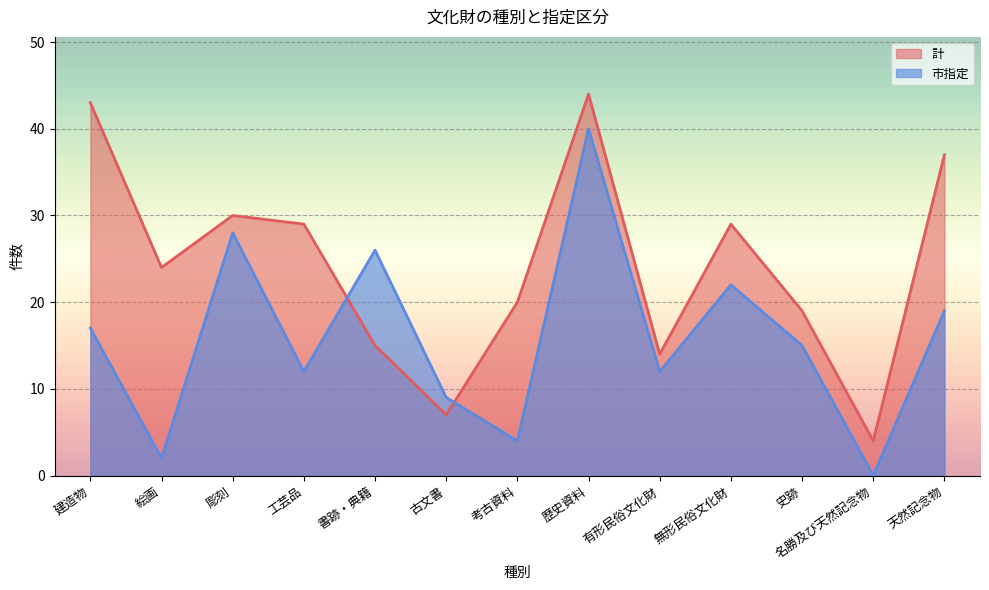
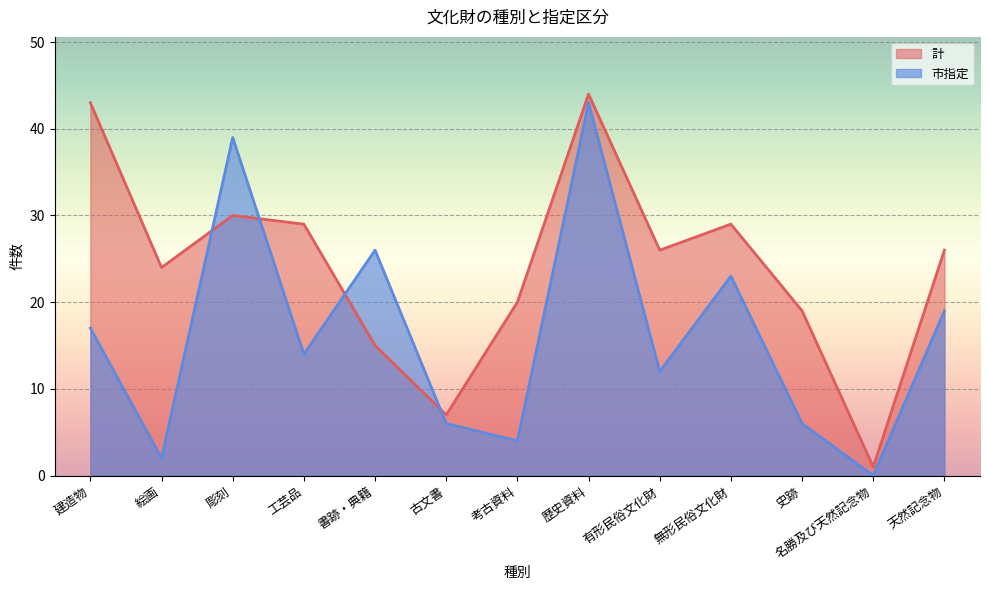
  {
    "計": {
      "建造物": 43,
      "絵画": 24,
      "彫刻": 30,
      "工芸品": 29,
      "書跡・典籍": 15,
      "古文書": 7,
      "考古資料": 20,
      "歴史資料": 44,
-     "有形民俗文化財": 14,
+     "有形民俗文化財": 26,
      "無形民俗文化財": 29,
      "史跡": 19,
-     "名勝及び天然記念物": 4,
-     "天然記念物": 37
+     "名勝及び天然記念物": 1,
+     "天然記念物": 26
    },
    "市指定": {
      "建造物": 17,
      "絵画": 2,
-     "彫刻": 28,
-     "工芸品": 12,
+     "彫刻": 39,
+     "工芸品": 14,
      "書跡・典籍": 26,
-     "古文書": 9,
+     "古文書": 6,
      "考古資料": 4,
-     "歴史資料": 40,
+     "歴史資料": 43,
      "有形民俗文化財": 12,
-     "無形民俗文化財": 22,
-     "史跡": 15,
+     "無形民俗文化財": 23,
+     "史跡": 6,
      "名勝及び天然記念物": 0,
      "天然記念物": 19
    }
  }
